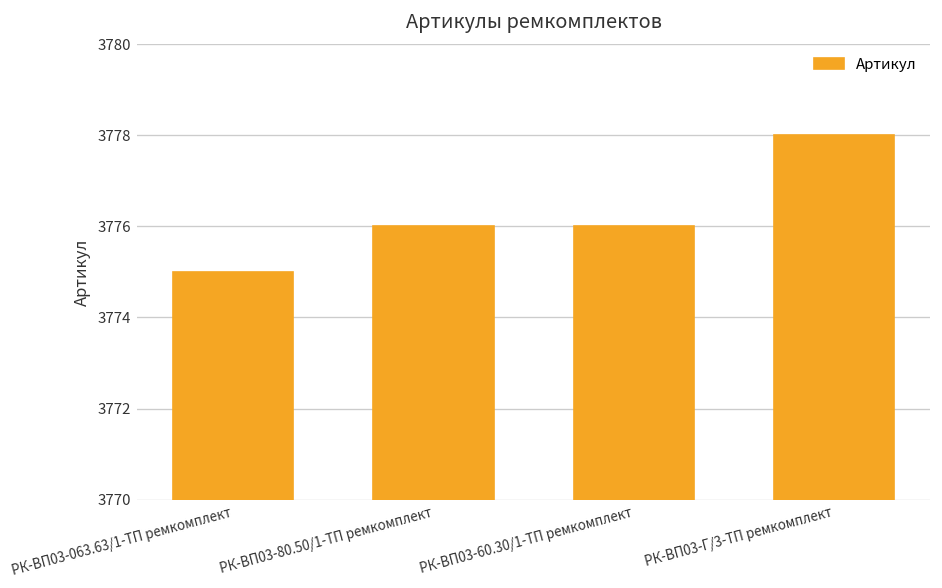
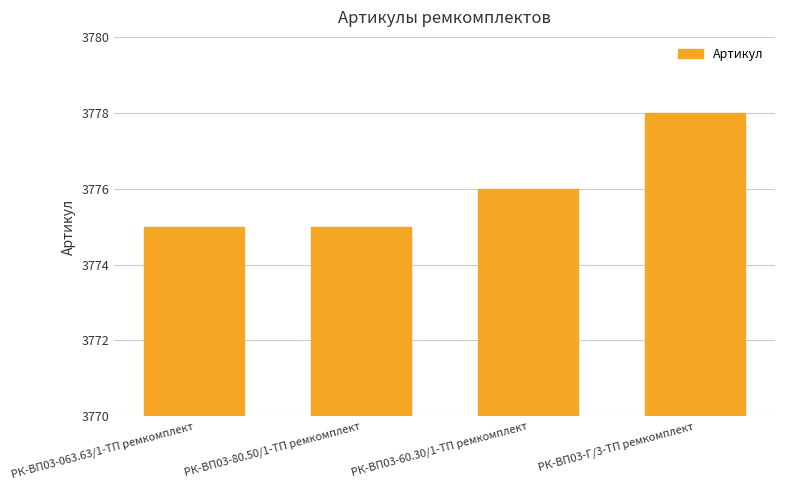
  {
    "РК-ВП03-063.63/1-ТП ремкомплект": 3775,
-   "РК-ВП03-80.50/1-ТП ремкомплект": 3776,
+   "РК-ВП03-80.50/1-ТП ремкомплект": 3775,
    "РК-ВП03-60.30/1-ТП ремкомплект": 3776,
    "РК-ВП03-Г/3-ТП ремкомплект": 3778
  }
